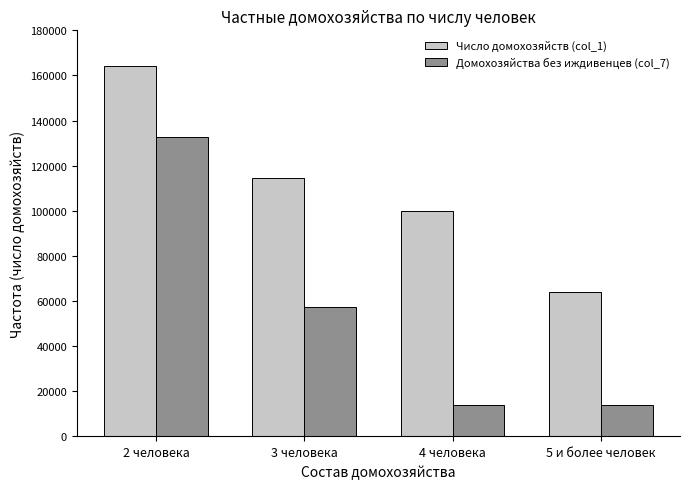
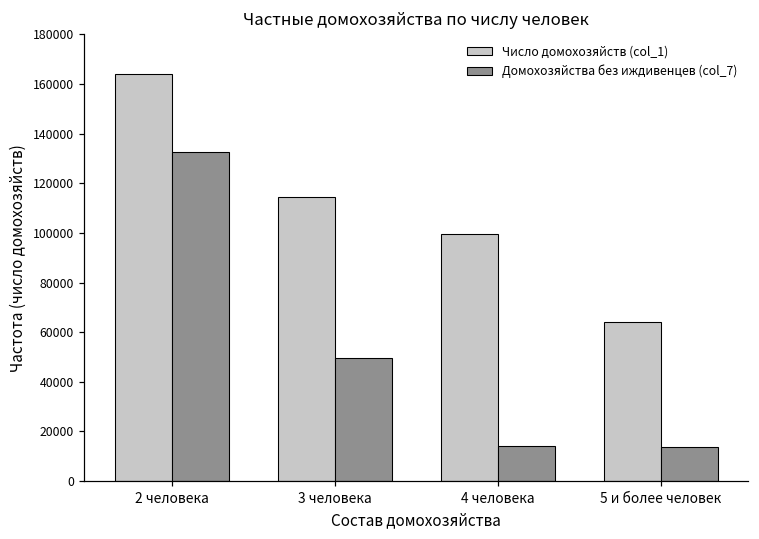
  {
    "Число домохозяйств (col_1)": {
      "2 человека": 164000,
      "3 человека": 115000,
      "4 человека": 100000,
      "5 и более человек": 64000
    },
    "Домохозяйства без иждивенцев (col_7)": {
      "2 человека": 133000,
-     "3 человека": 58000,
+     "3 человека": 49000,
      "4 человека": 14000,
      "5 и более человек": 14000
    }
  }
